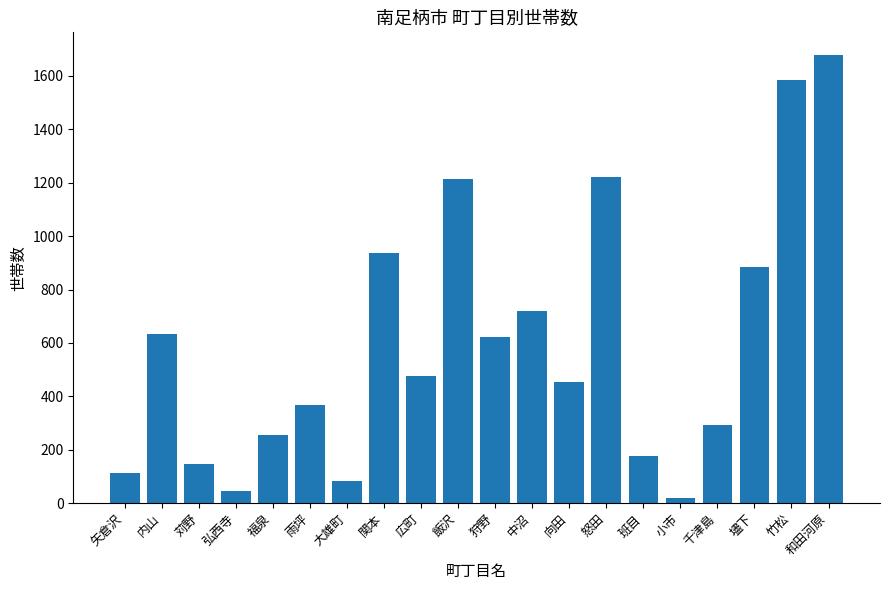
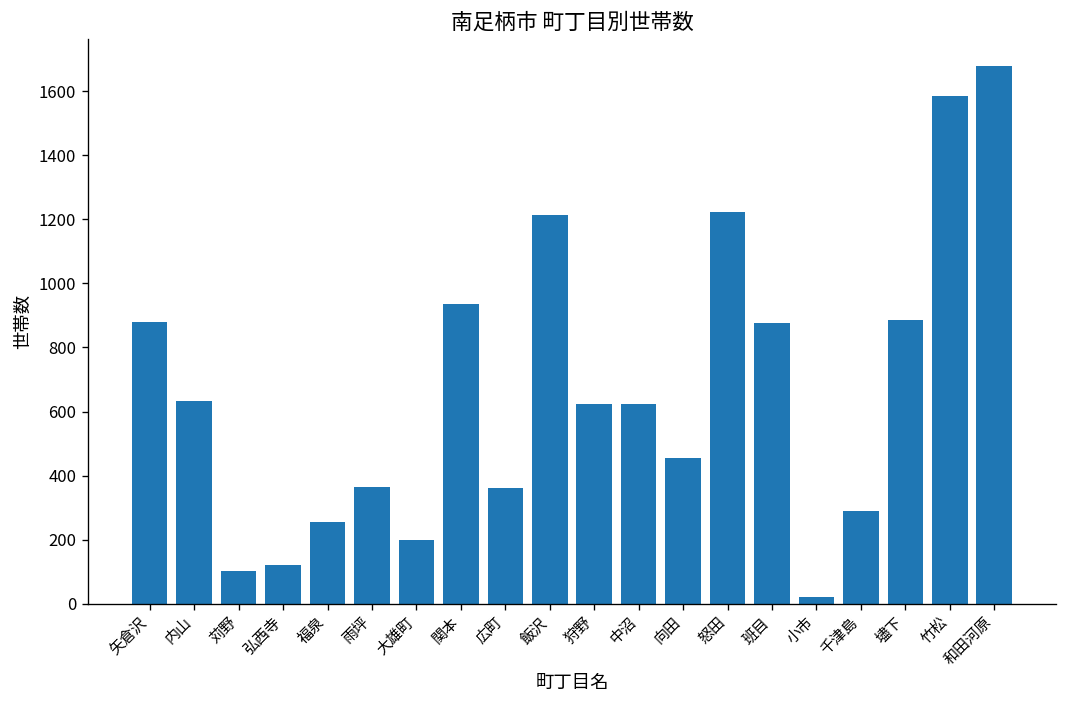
  {
-   "矢倉沢": 110,
+   "矢倉沢": 880,
    "内山": 630,
-   "苅野": 150,
-   "弘西寺": 40,
+   "苅野": 100,
+   "弘西寺": 120,
    "福泉": 250,
    "雨坪": 370,
-   "大雄町": 80,
+   "大雄町": 200,
    "関本": 940,
-   "広町": 480,
+   "広町": 360,
    "飯沢": 1210,
    "狩野": 620,
-   "中沼": 720,
+   "中沼": 620,
    "向田": 450,
    "怒田": 1220,
-   "班目": 180,
+   "班目": 880,
    "小市": 20,
    "千津島": 290,
    "壗下": 890,
    "竹松": 1590,
    "和田河原": 1680
  }
